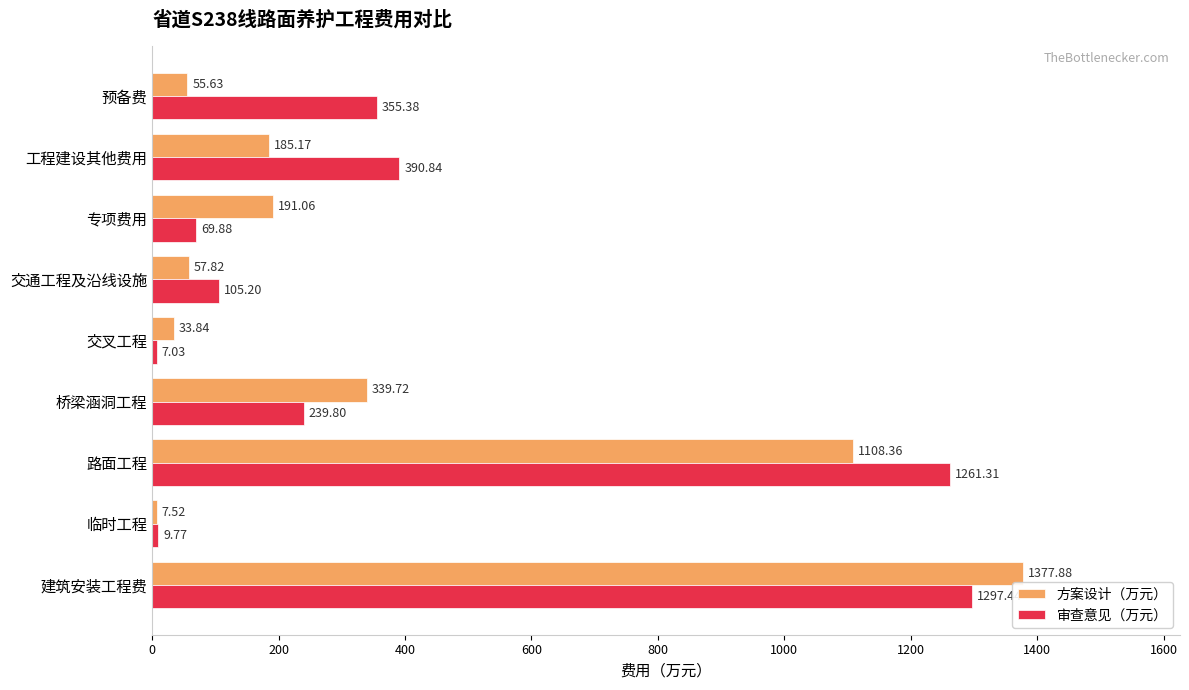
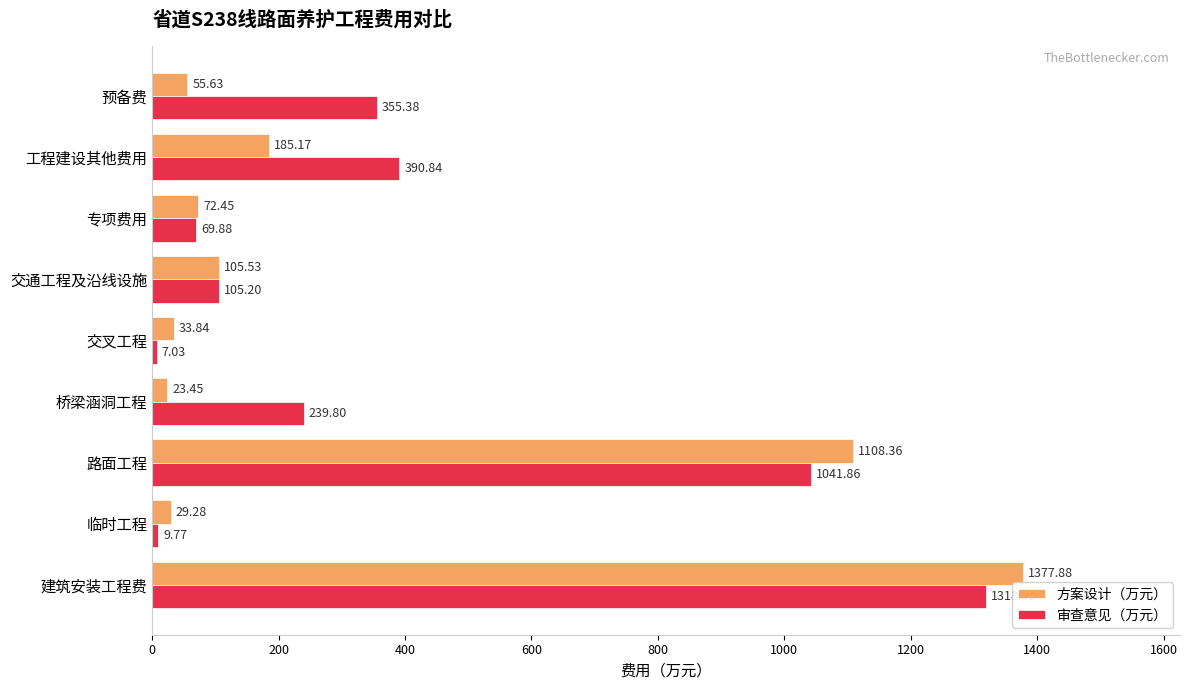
  {
    "方案设计（万元）": {
      "预备费": 55.63,
      "工程建设其他费用": 185.17,
-     "专项费用": 191.06,
-     "交通工程及沿线设施": 57.82,
+     "专项费用": 72.45,
+     "交通工程及沿线设施": 105.53,
      "交叉工程": 33.84,
-     "桥梁涵洞工程": 339.72,
+     "桥梁涵洞工程": 23.45,
      "路面工程": 1108.36,
-     "临时工程": 7.52,
+     "临时工程": 29.28,
      "建筑安装工程费": 1377.88
    },
    "审查意见（万元）": {
      "预备费": 355.38,
      "工程建设其他费用": 390.84,
      "专项费用": 69.88,
      "交通工程及沿线设施": 105.20,
      "交叉工程": 7.03,
      "桥梁涵洞工程": 239.80,
-     "路面工程": 1261.31,
+     "路面工程": 1041.86,
      "临时工程": 9.77,
-     "建筑安装工程费": 1300
+     "建筑安装工程费": 1320
    }
  }
